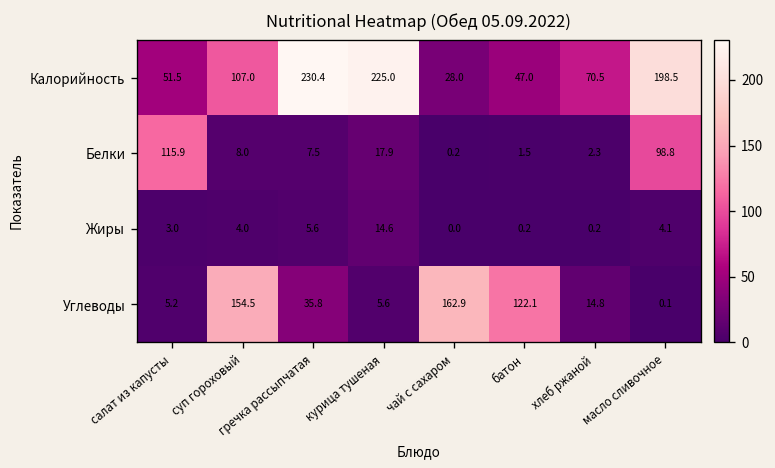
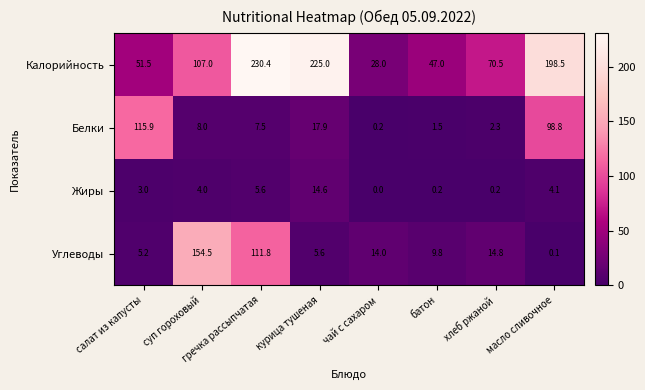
  {
    "Калорийность": {
      "салат из капусты": 51.5,
      "суп гороховый": 107.0,
      "гречка рассыпчатая": 230.4,
      "курица тушеная": 225.0,
      "чай с сахаром": 28.0,
      "батон": 47.0,
      "хлеб ржаной": 70.5,
      "масло сливочное": 198.5
    },
    "Белки": {
      "салат из капусты": 115.9,
      "суп гороховый": 8.0,
      "гречка рассыпчатая": 7.5,
      "курица тушеная": 17.9,
      "чай с сахаром": 0.2,
      "батон": 1.5,
      "хлеб ржаной": 2.3,
      "масло сливочное": 98.8
    },
    "Жиры": {
      "салат из капусты": 3.0,
      "суп гороховый": 4.0,
      "гречка рассыпчатая": 5.6,
      "курица тушеная": 14.6,
      "чай с сахаром": 0.0,
      "батон": 0.2,
      "хлеб ржаной": 0.2,
      "масло сливочное": 4.1
    },
    "Углеводы": {
      "салат из капусты": 5.2,
      "суп гороховый": 154.5,
-     "гречка рассыпчатая": 35.8,
+     "гречка рассыпчатая": 111.8,
      "курица тушеная": 5.6,
-     "чай с сахаром": 162.9,
-     "батон": 122.1,
+     "чай с сахаром": 14.0,
+     "батон": 9.8,
      "хлеб ржаной": 14.8,
      "масло сливочное": 0.1
    }
  }
